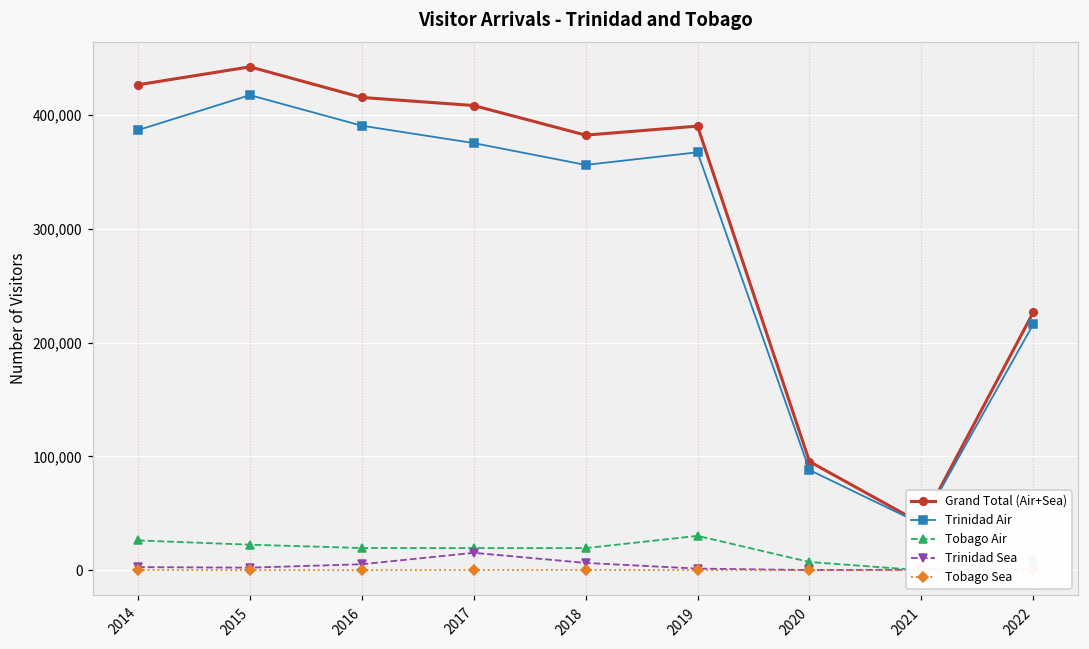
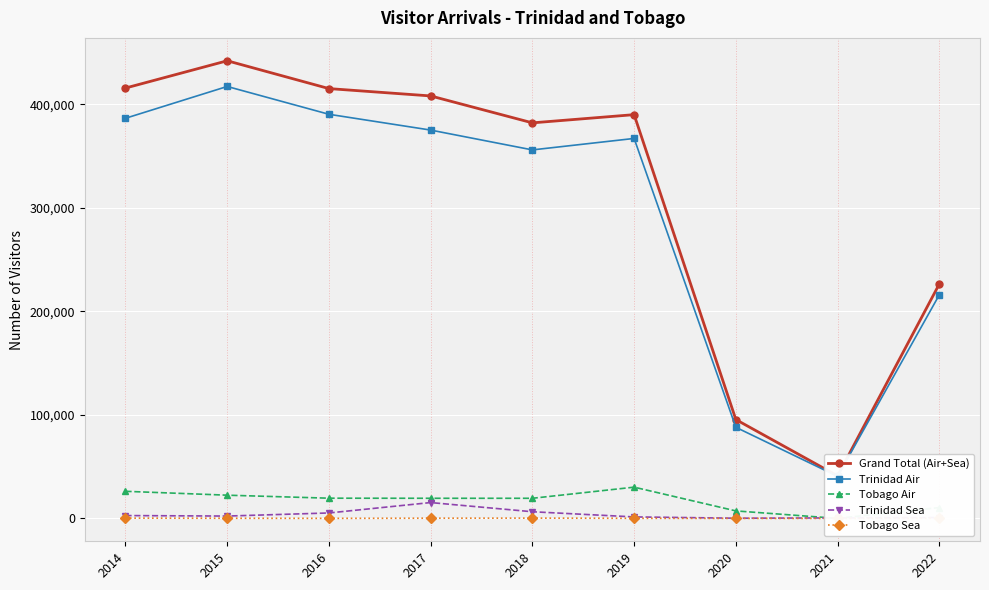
  {
    "Grand Total (Air+Sea)": {
-     "2014": "426,000",
+     "2014": "416,000",
      "2015": "442,000",
      "2016": "415,000",
      "2017": "408,000",
      "2018": "382,000",
      "2019": "390,000",
      "2020": "95,000",
      "2022": "226,000"
    },
    "Trinidad Air": {
      "2014": "387,000",
      "2015": "417,000",
      "2016": "390,000",
      "2017": "375,000",
      "2018": "356,000",
      "2019": "367,000",
      "2020": "88,000",
      "2022": "216,000"
    },
    "Tobago Air": {
      "2014": "26,000",
      "2015": "22,000",
      "2016": "20,000",
      "2017": "19,000",
      "2018": "19,000",
      "2019": "30,000",
      "2020": "7,000"
    },
    "Trinidad Sea": {
      "2016": "5,000",
      "2017": "15,000",
      "2018": "6,000"
    },
    "Tobago Sea": {
      "2016": "0",
      "2017": "0",
      "2018": "0"
    }
  }
